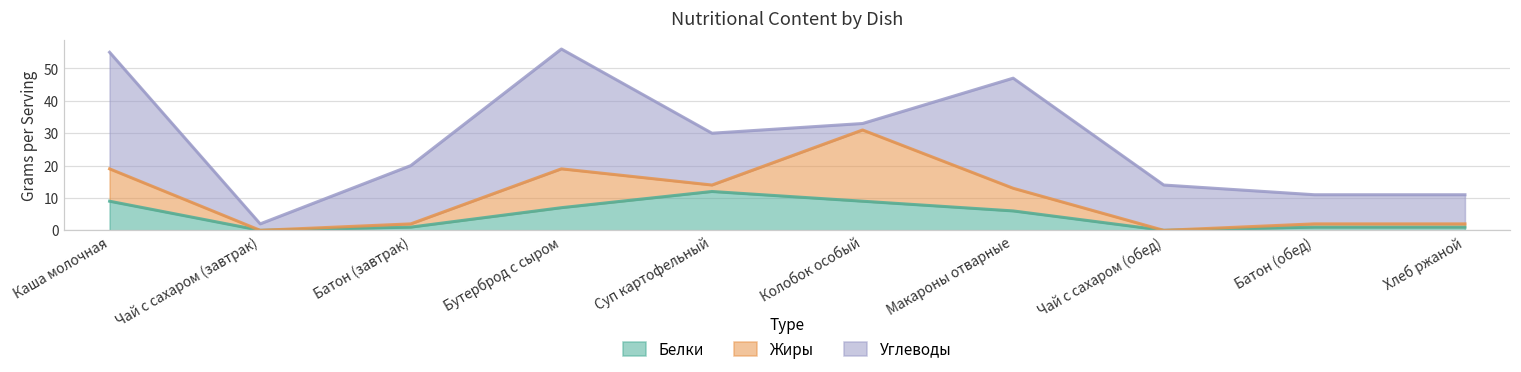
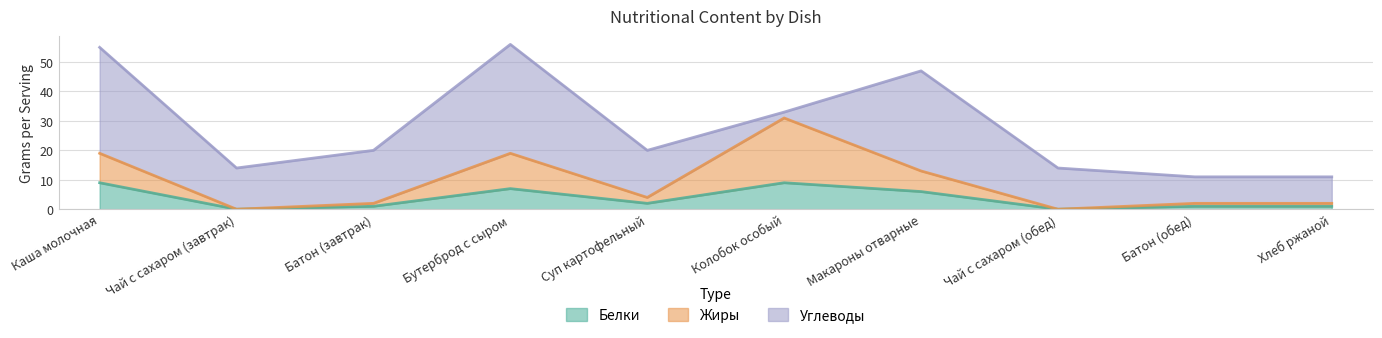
  {
    "Белки": {
      "Каша молочная": 9,
      "Батон (завтрак)": 1,
      "Бутерброд с сыром": 7,
-     "Суп картофельный": 12,
+     "Суп картофельный": 2,
      "Колобок особый": 9,
      "Макароны отварные": 6,
      "Батон (обед)": 1,
      "Хлеб ржаной": 1
    },
    "Жиры": {
      "Каша молочная": 10,
      "Батон (завтрак)": 1,
      "Бутерброд с сыром": 12,
      "Суп картофельный": 2,
      "Колобок особый": 22,
      "Макароны отварные": 7,
      "Батон (обед)": 1,
      "Хлеб ржаной": 1
    },
    "Углеводы": {
      "Каша молочная": 36,
-     "Чай с сахаром (завтрак)": 2,
+     "Чай с сахаром (завтрак)": 14,
      "Батон (завтрак)": 18,
      "Бутерброд с сыром": 37,
      "Суп картофельный": 16,
      "Колобок особый": 2,
      "Макароны отварные": 34,
      "Чай с сахаром (обед)": 14,
      "Батон (обед)": 9,
      "Хлеб ржаной": 9
    }
  }
